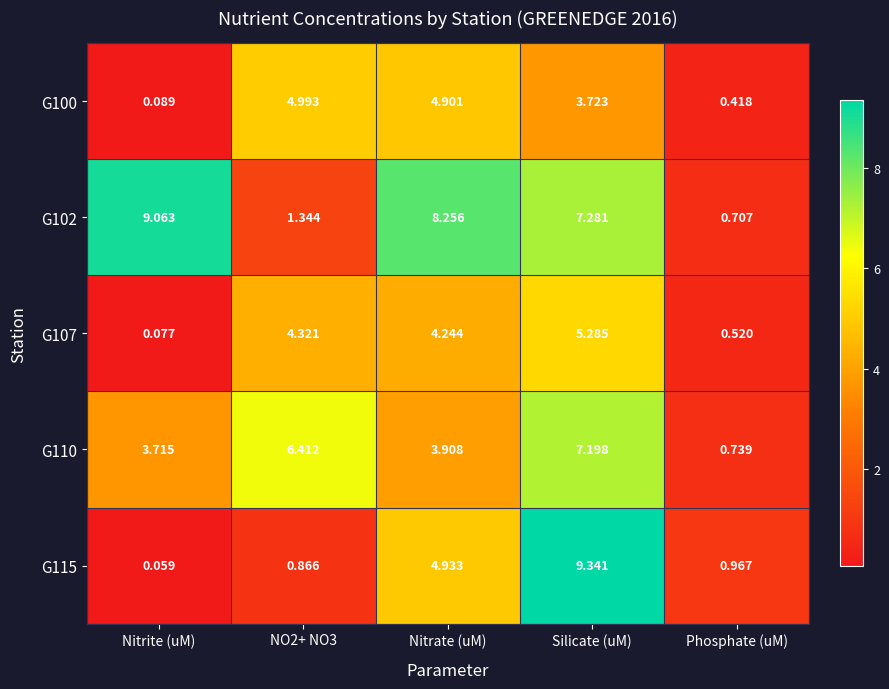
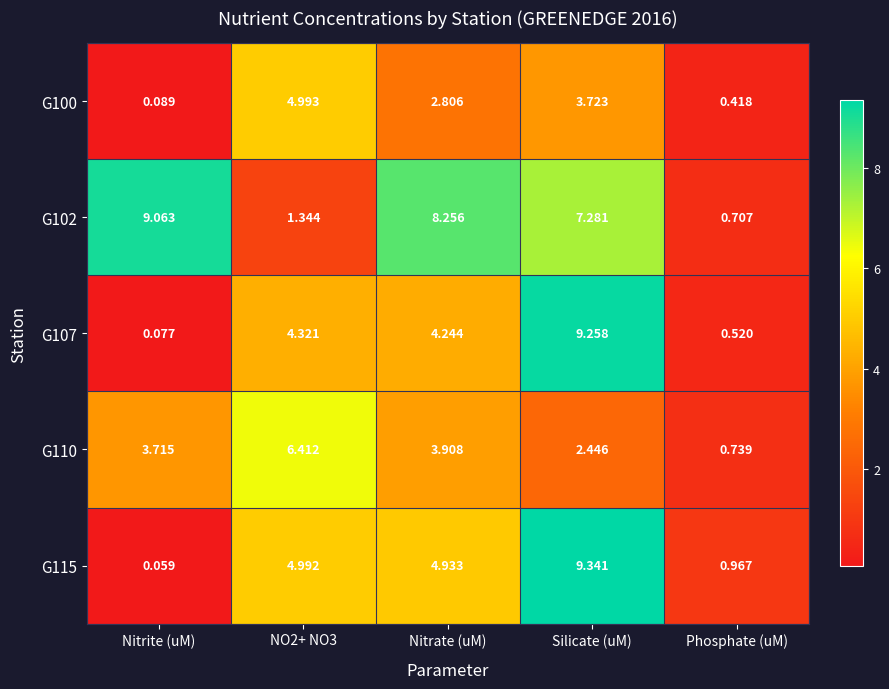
  {
    "G100": {
      "Nitrite (uM)": 0.089,
      "NO2+ NO3": 4.993,
-     "Nitrate (uM)": 4.901,
+     "Nitrate (uM)": 2.806,
      "Silicate (uM)": 3.723,
      "Phosphate (uM)": 0.418
    },
    "G102": {
      "Nitrite (uM)": 9.063,
      "NO2+ NO3": 1.344,
      "Nitrate (uM)": 8.256,
      "Silicate (uM)": 7.281,
      "Phosphate (uM)": 0.707
    },
    "G107": {
      "Nitrite (uM)": 0.077,
      "NO2+ NO3": 4.321,
      "Nitrate (uM)": 4.244,
-     "Silicate (uM)": 5.285,
+     "Silicate (uM)": 9.258,
      "Phosphate (uM)": 0.520
    },
    "G110": {
      "Nitrite (uM)": 3.715,
      "NO2+ NO3": 6.412,
      "Nitrate (uM)": 3.908,
-     "Silicate (uM)": 7.198,
+     "Silicate (uM)": 2.446,
      "Phosphate (uM)": 0.739
    },
    "G115": {
      "Nitrite (uM)": 0.059,
-     "NO2+ NO3": 0.866,
+     "NO2+ NO3": 4.992,
      "Nitrate (uM)": 4.933,
      "Silicate (uM)": 9.341,
      "Phosphate (uM)": 0.967
    }
  }
